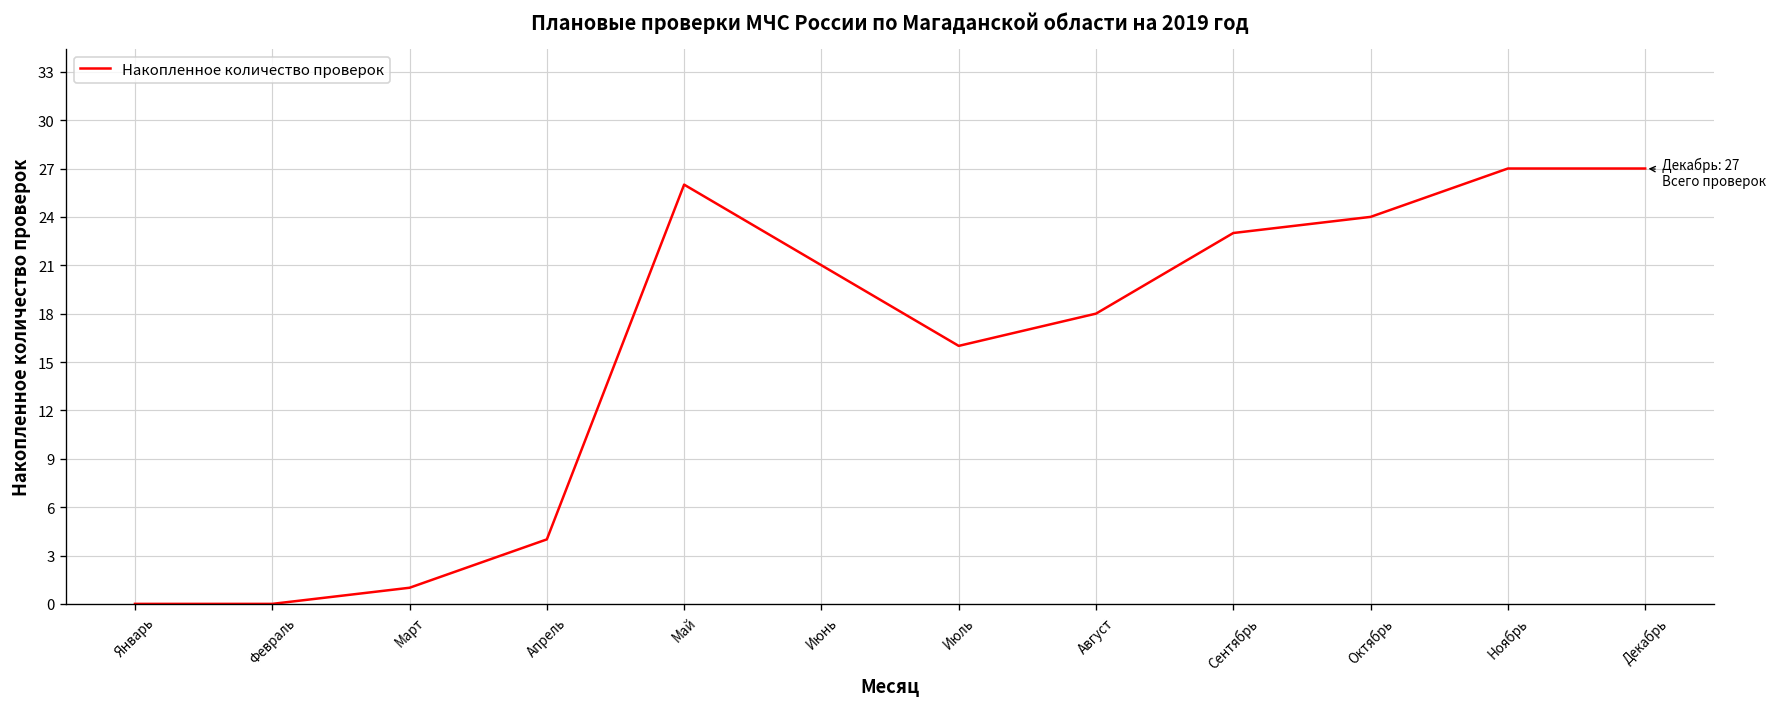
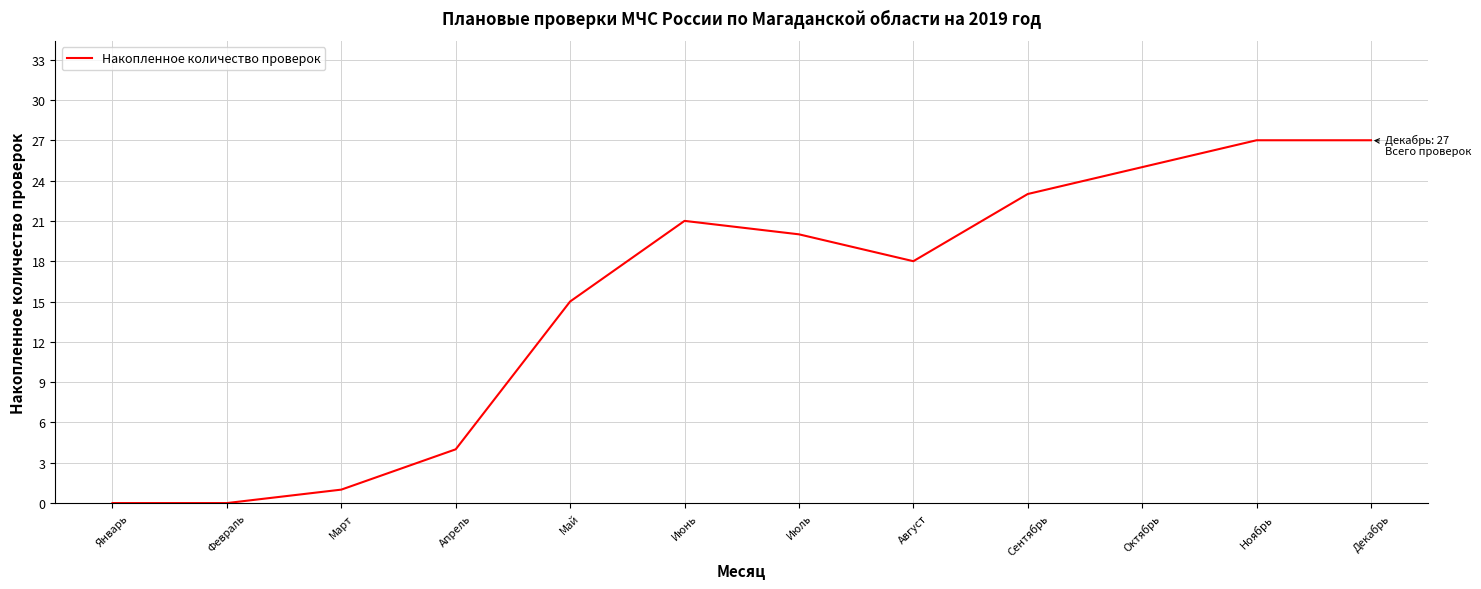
  {
    "Январь": 0,
    "Февраль": 0,
    "Март": 1,
    "Апрель": 4,
-   "Май": 26,
+   "Май": 15,
    "Июнь": 21,
-   "Июль": 16,
+   "Июль": 20,
    "Август": 18,
    "Сентябрь": 23,
-   "Октябрь": 24,
+   "Октябрь": 25,
    "Ноябрь": 27
  }
